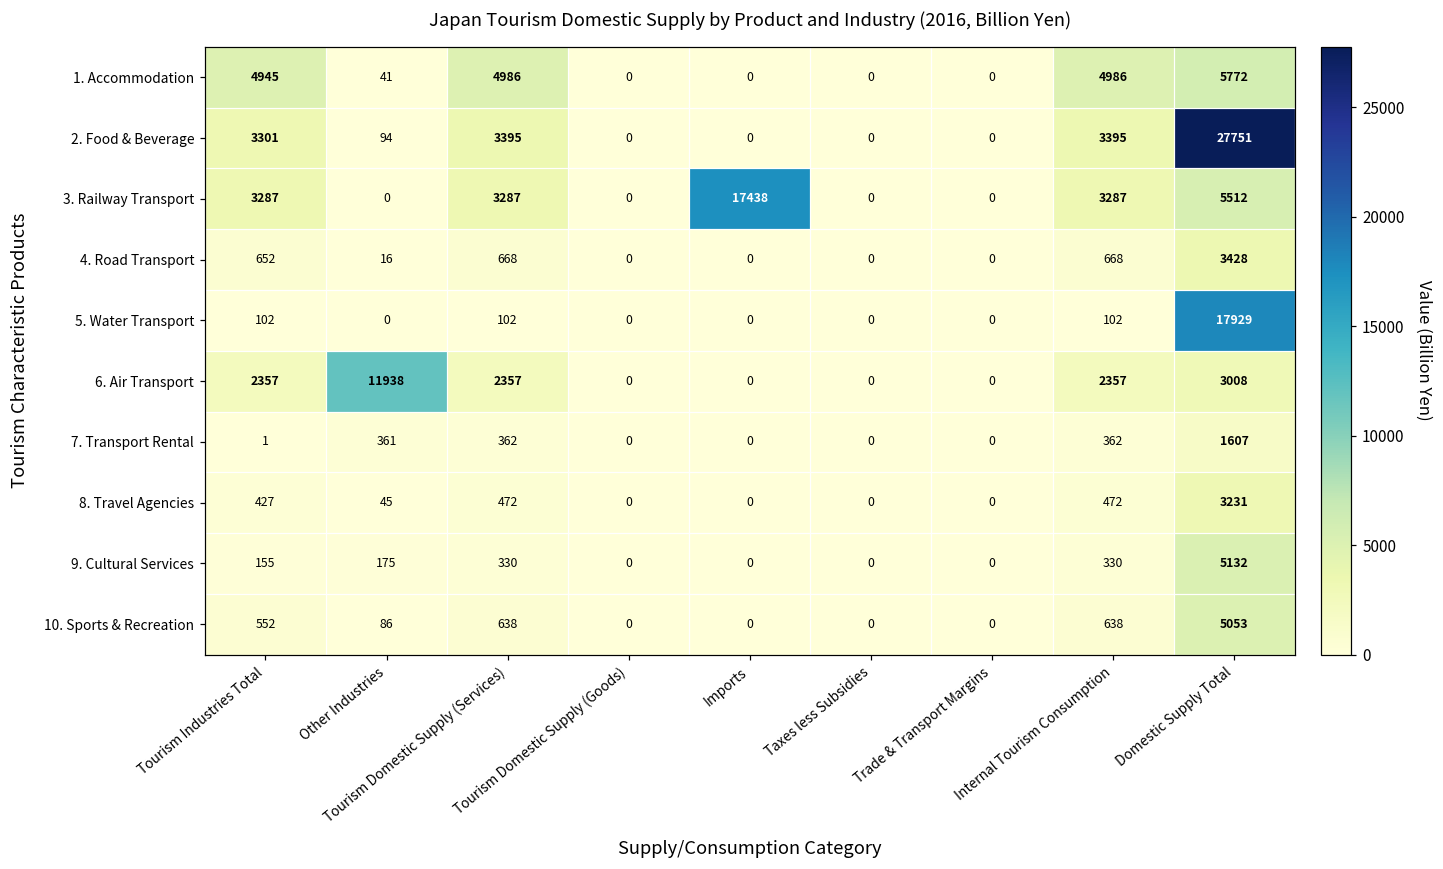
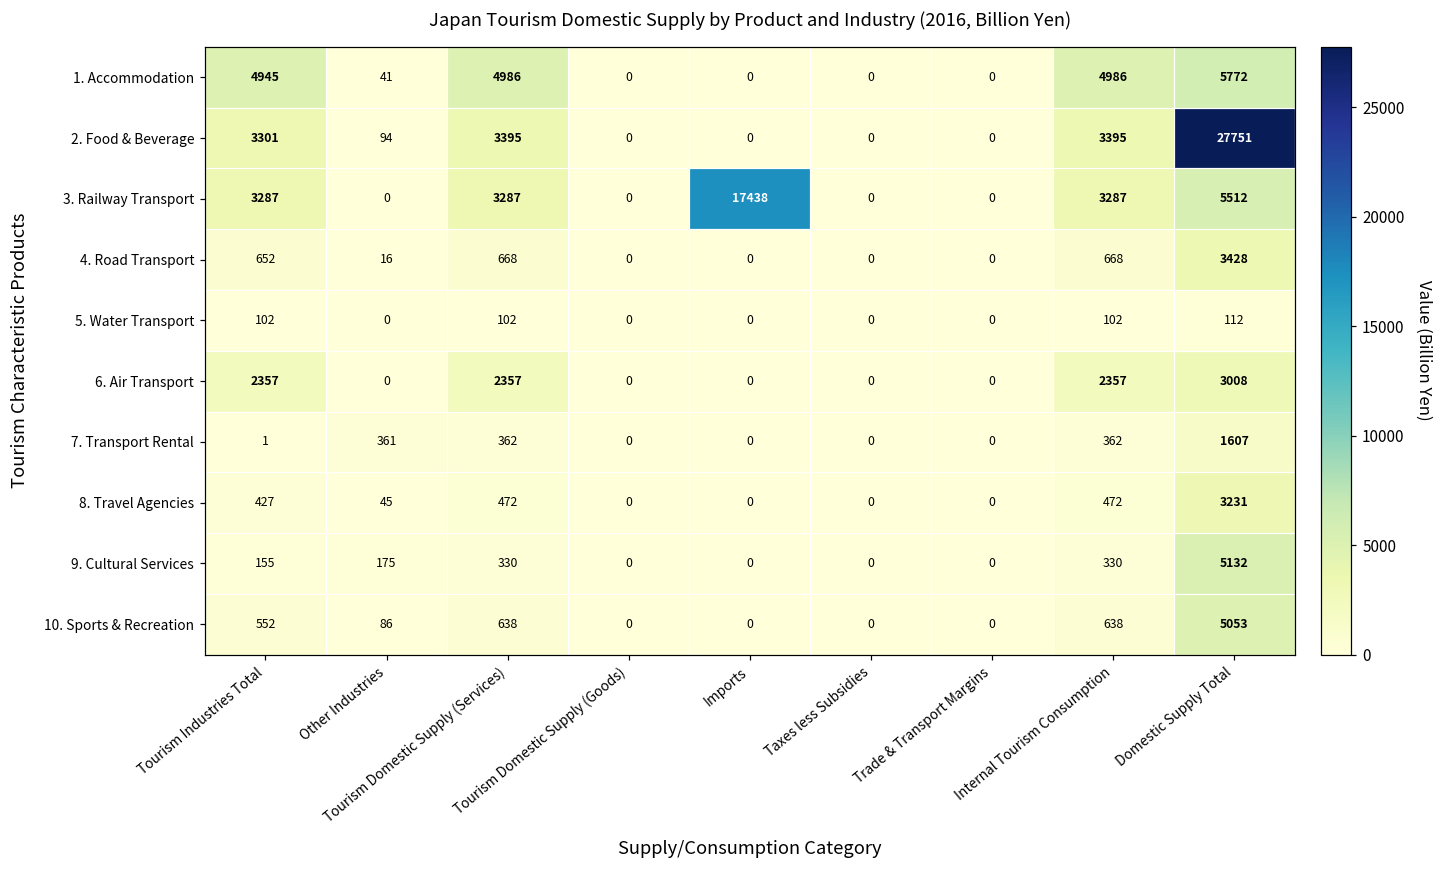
  {
    "1. Accommodation": {
      "Tourism Industries Total": 4945,
      "Other Industries": 41,
      "Tourism Domestic Supply (Services)": 4986,
      "Tourism Domestic Supply (Goods)": 0,
      "Imports": 0,
      "Taxes less Subsidies": 0,
      "Trade & Transport Margins": 0,
      "Internal Tourism Consumption": 4986,
      "Domestic Supply Total": 5772
    },
    "2. Food & Beverage": {
      "Tourism Industries Total": 3301,
      "Other Industries": 94,
      "Tourism Domestic Supply (Services)": 3395,
      "Tourism Domestic Supply (Goods)": 0,
      "Imports": 0,
      "Taxes less Subsidies": 0,
      "Trade & Transport Margins": 0,
      "Internal Tourism Consumption": 3395,
      "Domestic Supply Total": 27751
    },
    "3. Railway Transport": {
      "Tourism Industries Total": 3287,
      "Other Industries": 0,
      "Tourism Domestic Supply (Services)": 3287,
      "Tourism Domestic Supply (Goods)": 0,
      "Imports": 17438,
      "Taxes less Subsidies": 0,
      "Trade & Transport Margins": 0,
      "Internal Tourism Consumption": 3287,
      "Domestic Supply Total": 5512
    },
    "4. Road Transport": {
      "Tourism Industries Total": 652,
      "Other Industries": 16,
      "Tourism Domestic Supply (Services)": 668,
      "Tourism Domestic Supply (Goods)": 0,
      "Imports": 0,
      "Taxes less Subsidies": 0,
      "Trade & Transport Margins": 0,
      "Internal Tourism Consumption": 668,
      "Domestic Supply Total": 3428
    },
    "5. Water Transport": {
      "Tourism Industries Total": 102,
      "Other Industries": 0,
      "Tourism Domestic Supply (Services)": 102,
      "Tourism Domestic Supply (Goods)": 0,
      "Imports": 0,
      "Taxes less Subsidies": 0,
      "Trade & Transport Margins": 0,
      "Internal Tourism Consumption": 102,
-     "Domestic Supply Total": 17929
+     "Domestic Supply Total": 112
    },
    "6. Air Transport": {
      "Tourism Industries Total": 2357,
-     "Other Industries": 11938,
+     "Other Industries": 0,
      "Tourism Domestic Supply (Services)": 2357,
      "Tourism Domestic Supply (Goods)": 0,
      "Imports": 0,
      "Taxes less Subsidies": 0,
      "Trade & Transport Margins": 0,
      "Internal Tourism Consumption": 2357,
      "Domestic Supply Total": 3008
    },
    "7. Transport Rental": {
      "Tourism Industries Total": 1,
      "Other Industries": 361,
      "Tourism Domestic Supply (Services)": 362,
      "Tourism Domestic Supply (Goods)": 0,
      "Imports": 0,
      "Taxes less Subsidies": 0,
      "Trade & Transport Margins": 0,
      "Internal Tourism Consumption": 362,
      "Domestic Supply Total": 1607
    },
    "8. Travel Agencies": {
      "Tourism Industries Total": 427,
      "Other Industries": 45,
      "Tourism Domestic Supply (Services)": 472,
      "Tourism Domestic Supply (Goods)": 0,
      "Imports": 0,
      "Taxes less Subsidies": 0,
      "Trade & Transport Margins": 0,
      "Internal Tourism Consumption": 472,
      "Domestic Supply Total": 3231
    },
    "9. Cultural Services": {
      "Tourism Industries Total": 155,
      "Other Industries": 175,
      "Tourism Domestic Supply (Services)": 330,
      "Tourism Domestic Supply (Goods)": 0,
      "Imports": 0,
      "Taxes less Subsidies": 0,
      "Trade & Transport Margins": 0,
      "Internal Tourism Consumption": 330,
      "Domestic Supply Total": 5132
    },
    "10. Sports & Recreation": {
      "Tourism Industries Total": 552,
      "Other Industries": 86,
      "Tourism Domestic Supply (Services)": 638,
      "Tourism Domestic Supply (Goods)": 0,
      "Imports": 0,
      "Taxes less Subsidies": 0,
      "Trade & Transport Margins": 0,
      "Internal Tourism Consumption": 638,
      "Domestic Supply Total": 5053
    }
  }
